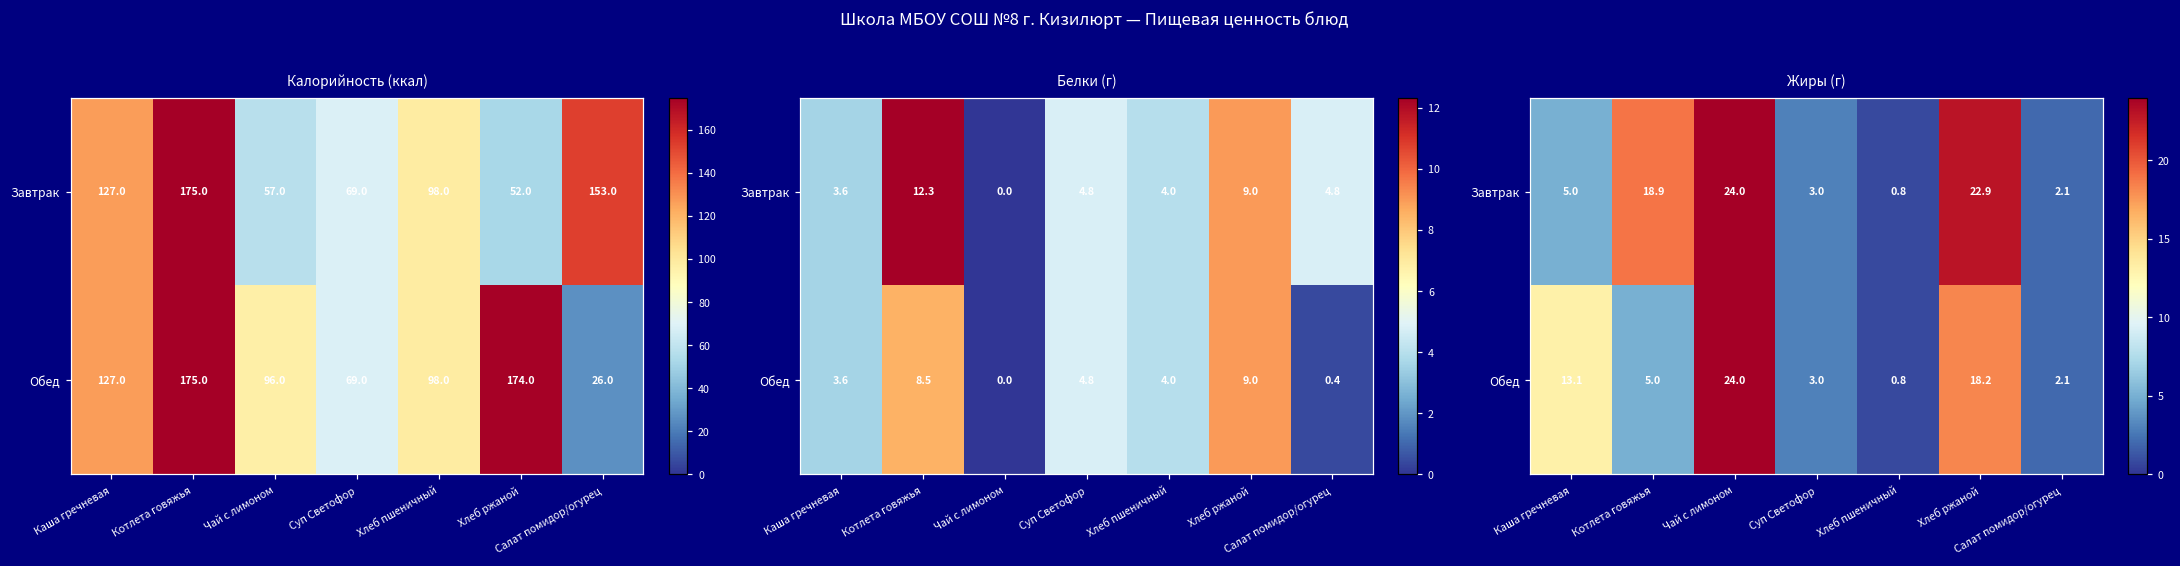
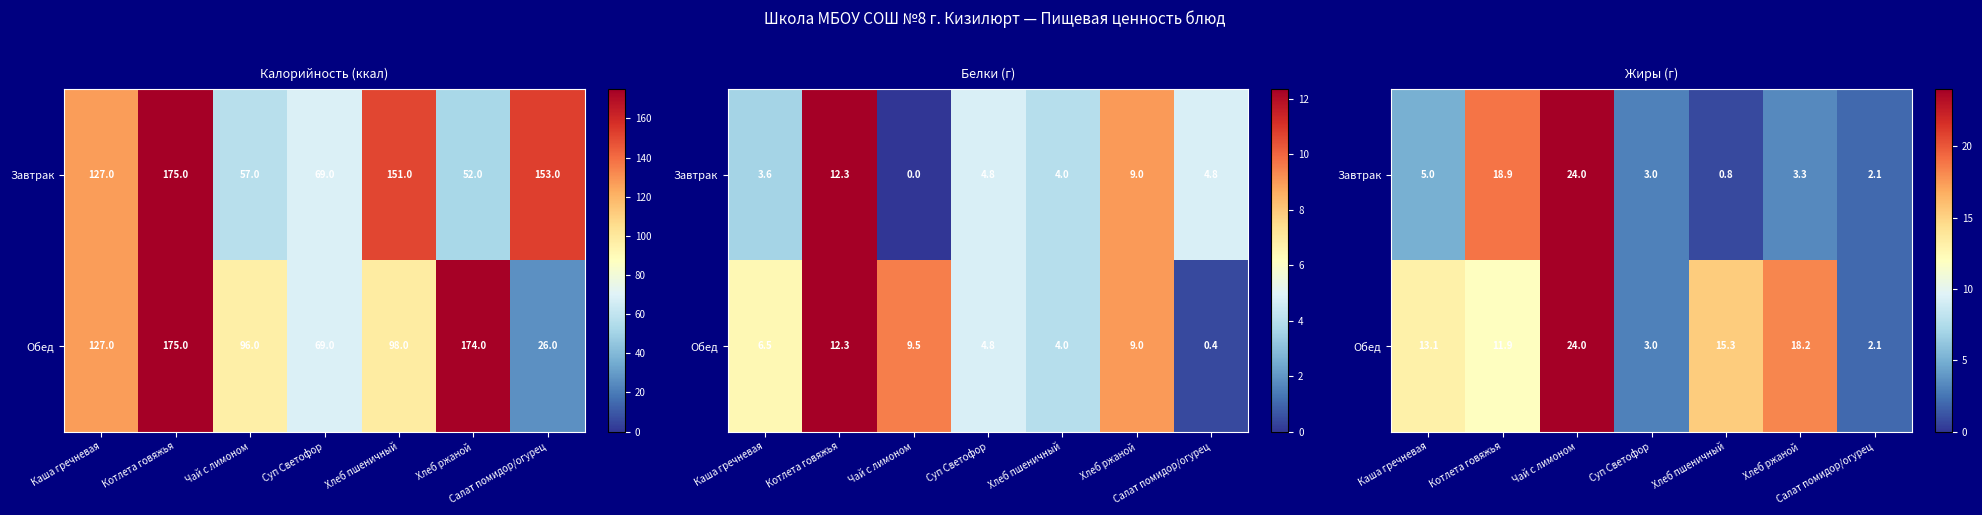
  {
    "Калорийность (ккал)": {
      "Завтрак": {
        "Каша гречневая": 127.0,
        "Котлета говяжья": 175.0,
        "Чай с лимоном": 57.0,
-       "Хлеб пшеничный": 98.0,
+       "Хлеб пшеничный": 151.0,
        "Хлеб ржаной": 52.0,
        "Салат помидор/огурец": 153.0
      },
      "Обед": {
        "Каша гречневая": 127.0,
        "Котлета говяжья": 175.0,
        "Чай с лимоном": 96.0,
        "Хлеб пшеничный": 98.0,
        "Хлеб ржаной": 174.0,
        "Салат помидор/огурец": 26.0
      }
    },
    "Белки (г)": {
      "Завтрак": {
        "Каша гречневая": 3.6,
        "Котлета говяжья": 12.3,
        "Чай с лимоном": 0.0,
        "Хлеб пшеничный": 4.0,
        "Хлеб ржаной": 9.0
      },
      "Обед": {
-       "Каша гречневая": 3.6,
-       "Котлета говяжья": 8.5,
-       "Чай с лимоном": 0.0,
+       "Каша гречневая": 6.5,
+       "Котлета говяжья": 12.3,
+       "Чай с лимоном": 9.5,
        "Хлеб пшеничный": 4.0,
        "Хлеб ржаной": 9.0,
        "Салат помидор/огурец": 0.4
      }
    },
    "Жиры (г)": {
      "Завтрак": {
        "Каша гречневая": 5.0,
        "Котлета говяжья": 18.9,
        "Чай с лимоном": 24.0,
        "Суп Светофор": 3.0,
        "Хлеб пшеничный": 0.8,
-       "Хлеб ржаной": 22.9,
+       "Хлеб ржаной": 3.3,
        "Салат помидор/огурец": 2.1
      },
      "Обед": {
        "Каша гречневая": 13.1,
-       "Котлета говяжья": 5.0,
+       "Котлета говяжья": 11.9,
        "Чай с лимоном": 24.0,
        "Суп Светофор": 3.0,
-       "Хлеб пшеничный": 0.8,
+       "Хлеб пшеничный": 15.3,
        "Хлеб ржаной": 18.2,
        "Салат помидор/огурец": 2.1
      }
    }
  }
